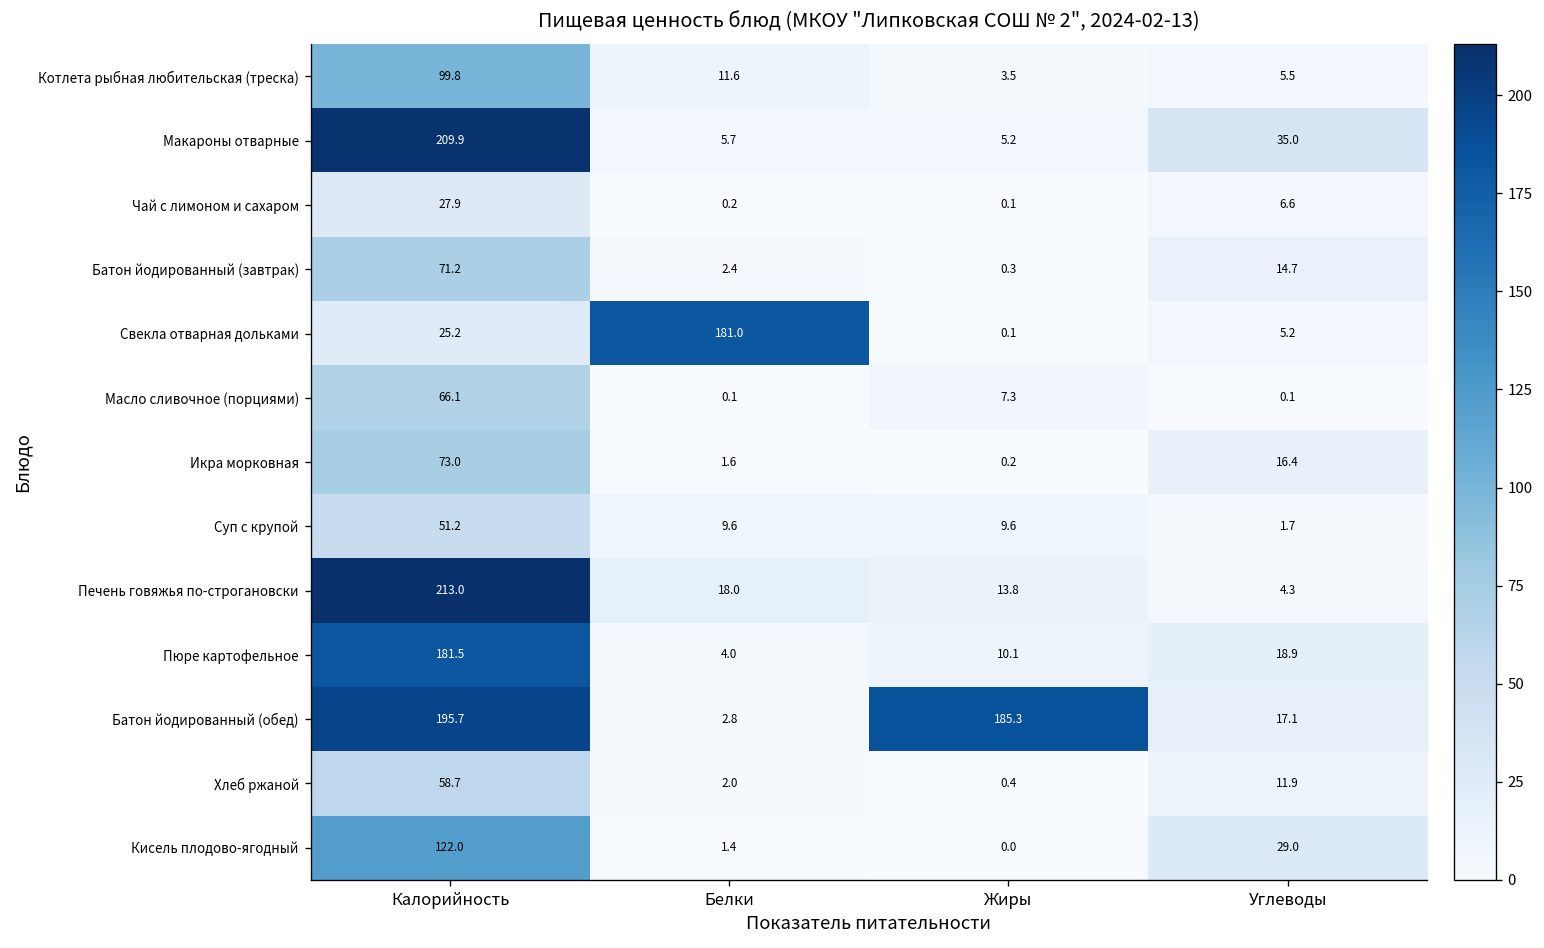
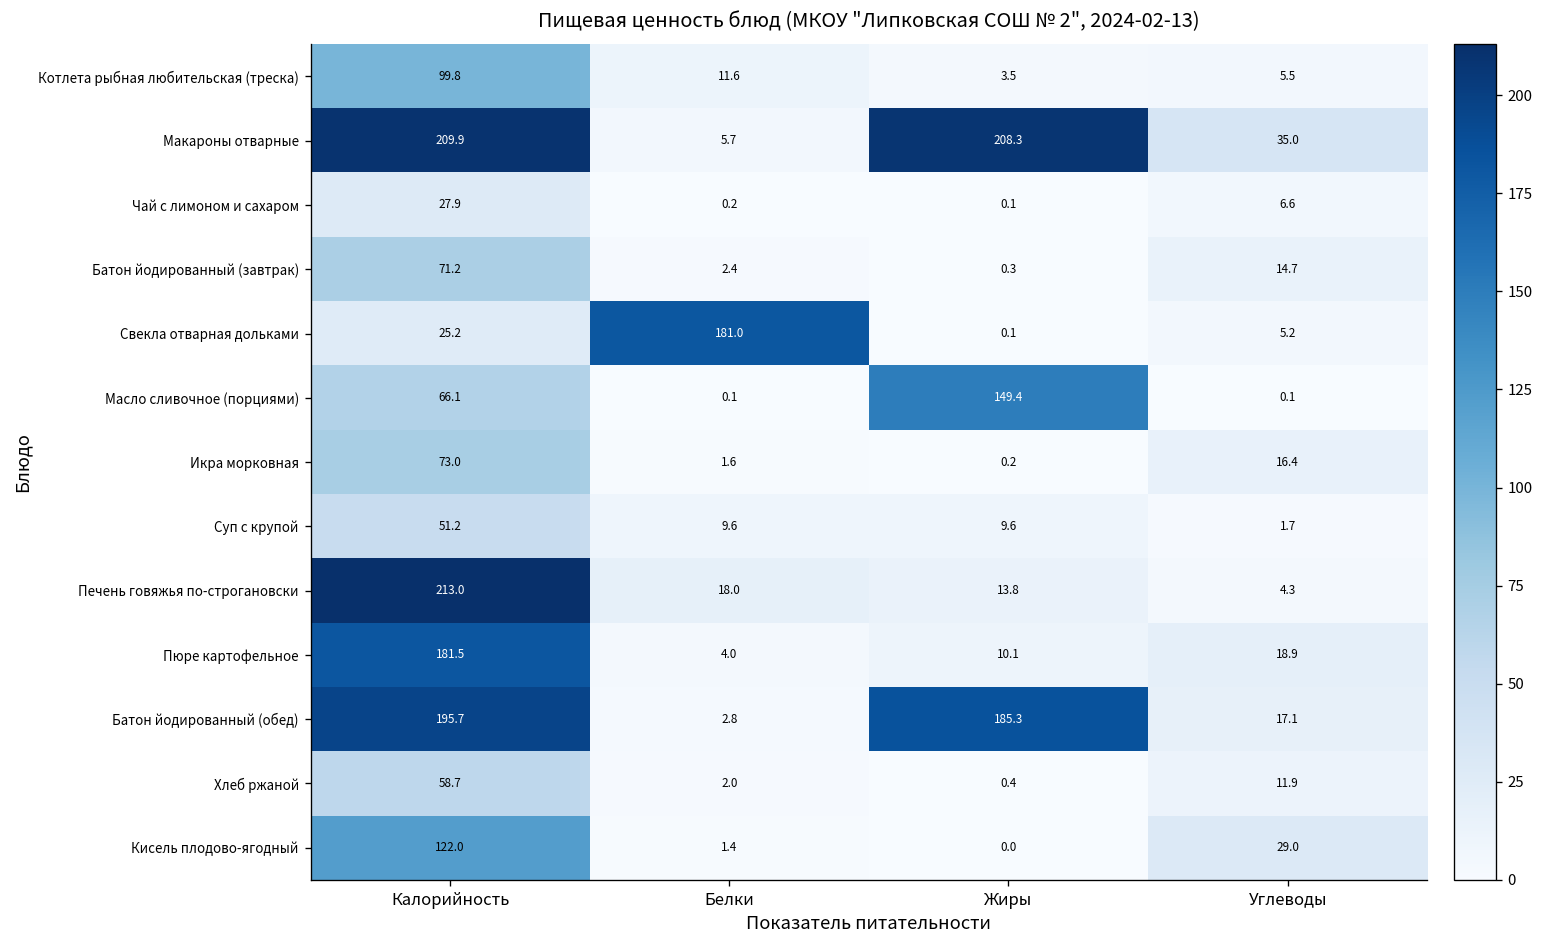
  {
    "Котлета рыбная любительская (треска)": {
      "Калорийность": 99.8,
      "Белки": 11.6,
      "Жиры": 3.5,
      "Углеводы": 5.5
    },
    "Макароны отварные": {
      "Калорийность": 209.9,
      "Белки": 5.7,
-     "Жиры": 5.2,
+     "Жиры": 208.3,
      "Углеводы": 35.0
    },
    "Чай с лимоном и сахаром": {
      "Калорийность": 27.9,
      "Белки": 0.2,
      "Жиры": 0.1,
      "Углеводы": 6.6
    },
    "Батон йодированный (завтрак)": {
      "Калорийность": 71.2,
      "Белки": 2.4,
      "Жиры": 0.3,
      "Углеводы": 14.7
    },
    "Свекла отварная дольками": {
      "Калорийность": 25.2,
      "Белки": 181.0,
      "Жиры": 0.1,
      "Углеводы": 5.2
    },
    "Масло сливочное (порциями)": {
      "Калорийность": 66.1,
      "Белки": 0.1,
-     "Жиры": 7.3,
+     "Жиры": 149.4,
      "Углеводы": 0.1
    },
    "Икра морковная": {
      "Калорийность": 73.0,
      "Белки": 1.6,
      "Жиры": 0.2,
      "Углеводы": 16.4
    },
    "Суп с крупой": {
      "Калорийность": 51.2,
      "Белки": 9.6,
      "Жиры": 9.6,
      "Углеводы": 1.7
    },
    "Печень говяжья по-строгановски": {
      "Калорийность": 213.0,
      "Белки": 18.0,
      "Жиры": 13.8,
      "Углеводы": 4.3
    },
    "Пюре картофельное": {
      "Калорийность": 181.5,
      "Белки": 4.0,
      "Жиры": 10.1,
      "Углеводы": 18.9
    },
    "Батон йодированный (обед)": {
      "Калорийность": 195.7,
      "Белки": 2.8,
      "Жиры": 185.3,
      "Углеводы": 17.1
    },
    "Хлеб ржаной": {
      "Калорийность": 58.7,
      "Белки": 2.0,
      "Жиры": 0.4,
      "Углеводы": 11.9
    },
    "Кисель плодово-ягодный": {
      "Калорийность": 122.0,
      "Белки": 1.4,
      "Жиры": 0.0,
      "Углеводы": 29.0
    }
  }
